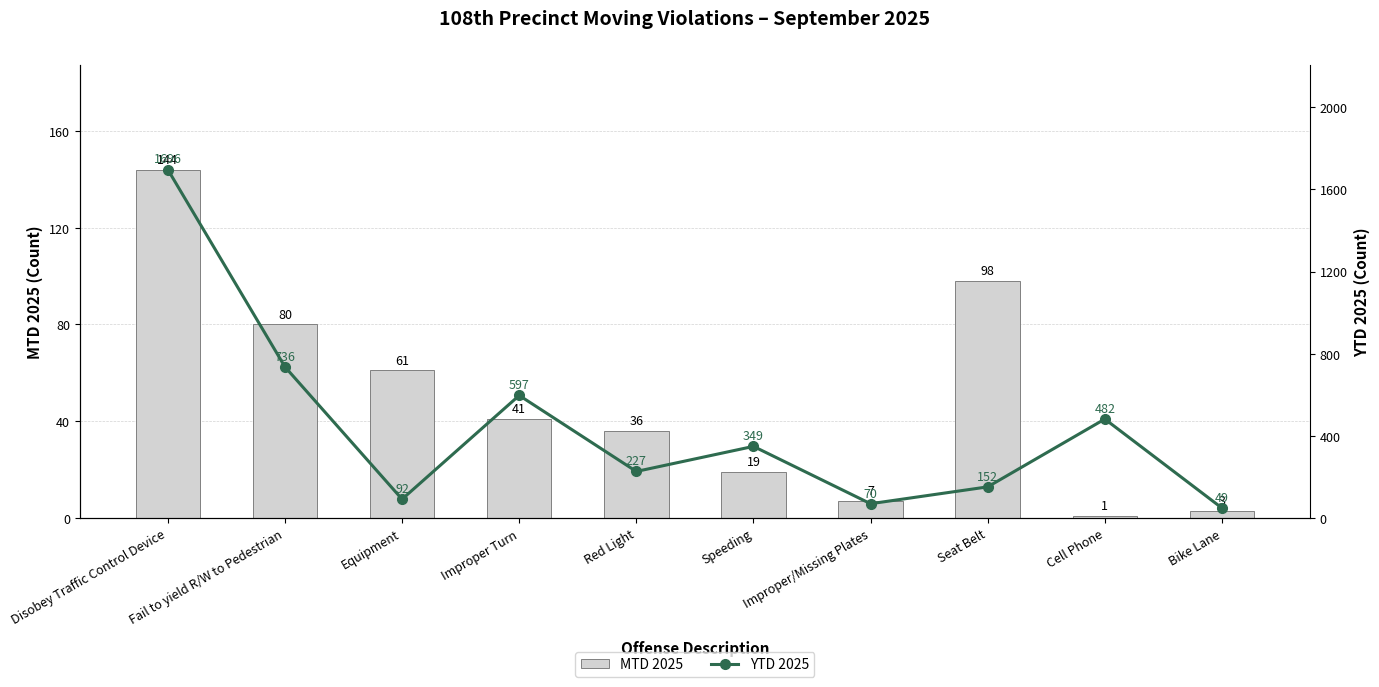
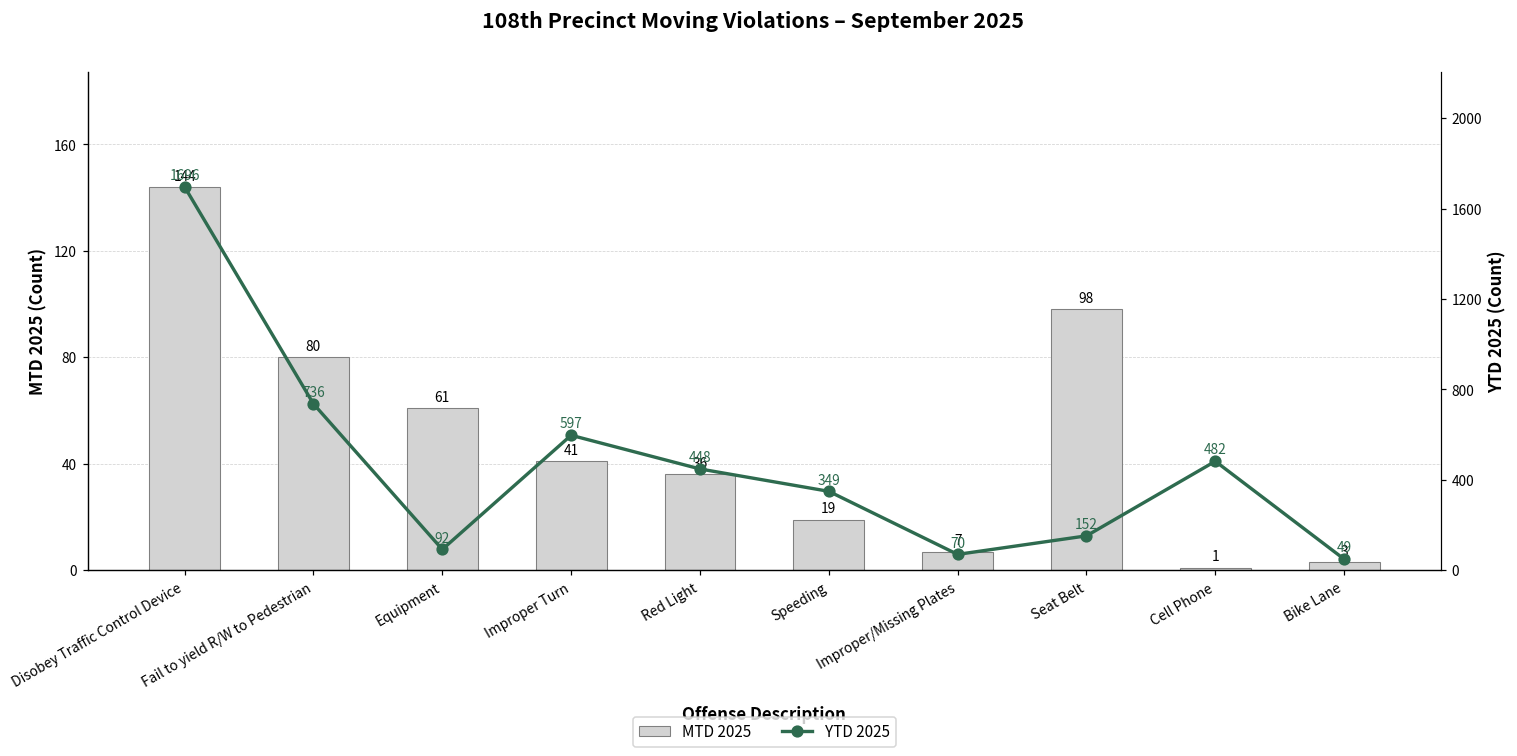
  {
    "MTD 2025": {
      "Fail to yield R/W to Pedestrian": 80,
      "Equipment": 61,
      "Improper Turn": 41,
      "Red Light": 36,
      "Speeding": 19,
      "Seat Belt": 98,
      "Cell Phone": 1
    },
    "YTD 2025": {
      "Fail to yield R/W to Pedestrian": 736,
      "Equipment": 92,
      "Improper Turn": 597,
-     "Red Light": 227,
+     "Red Light": 448,
      "Speeding": 349,
      "Seat Belt": 152,
      "Cell Phone": 482
    }
  }
